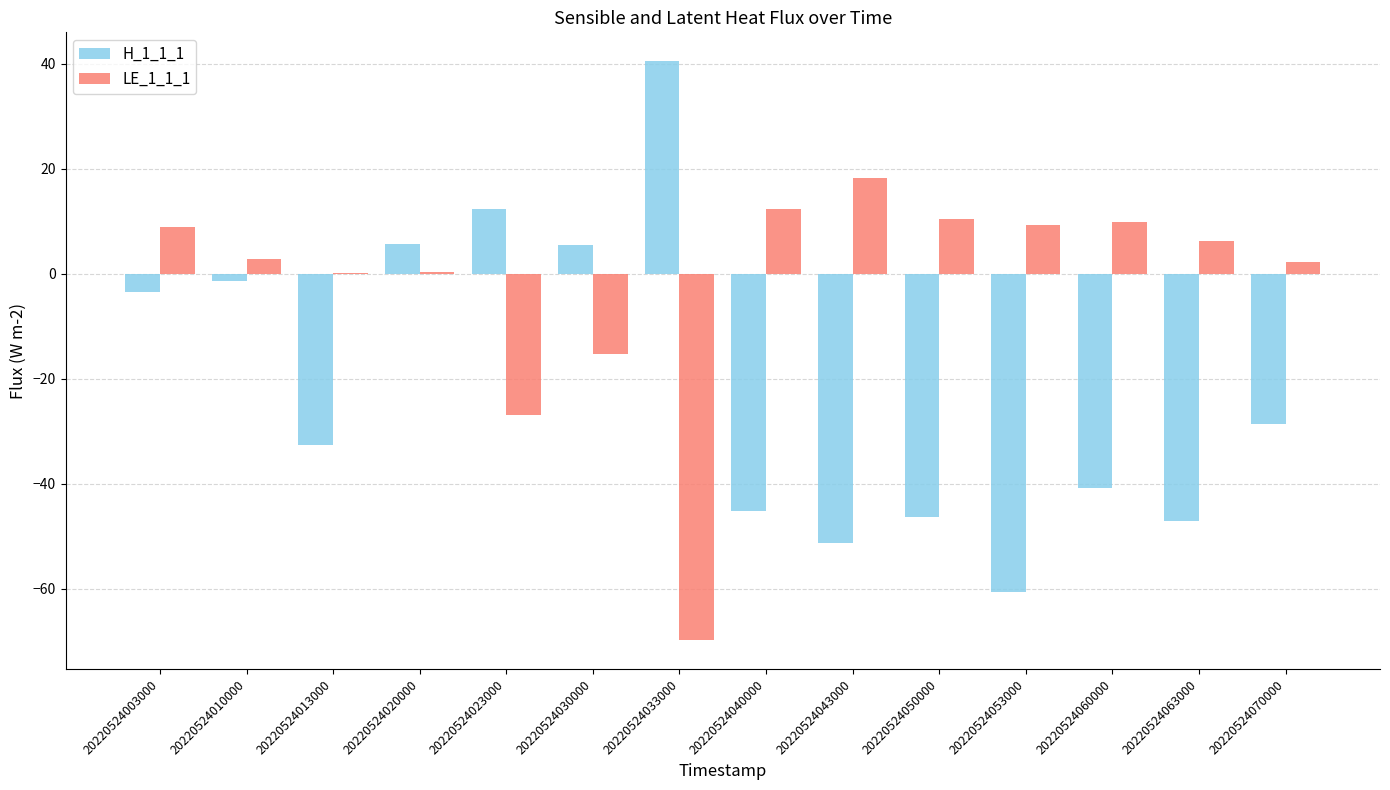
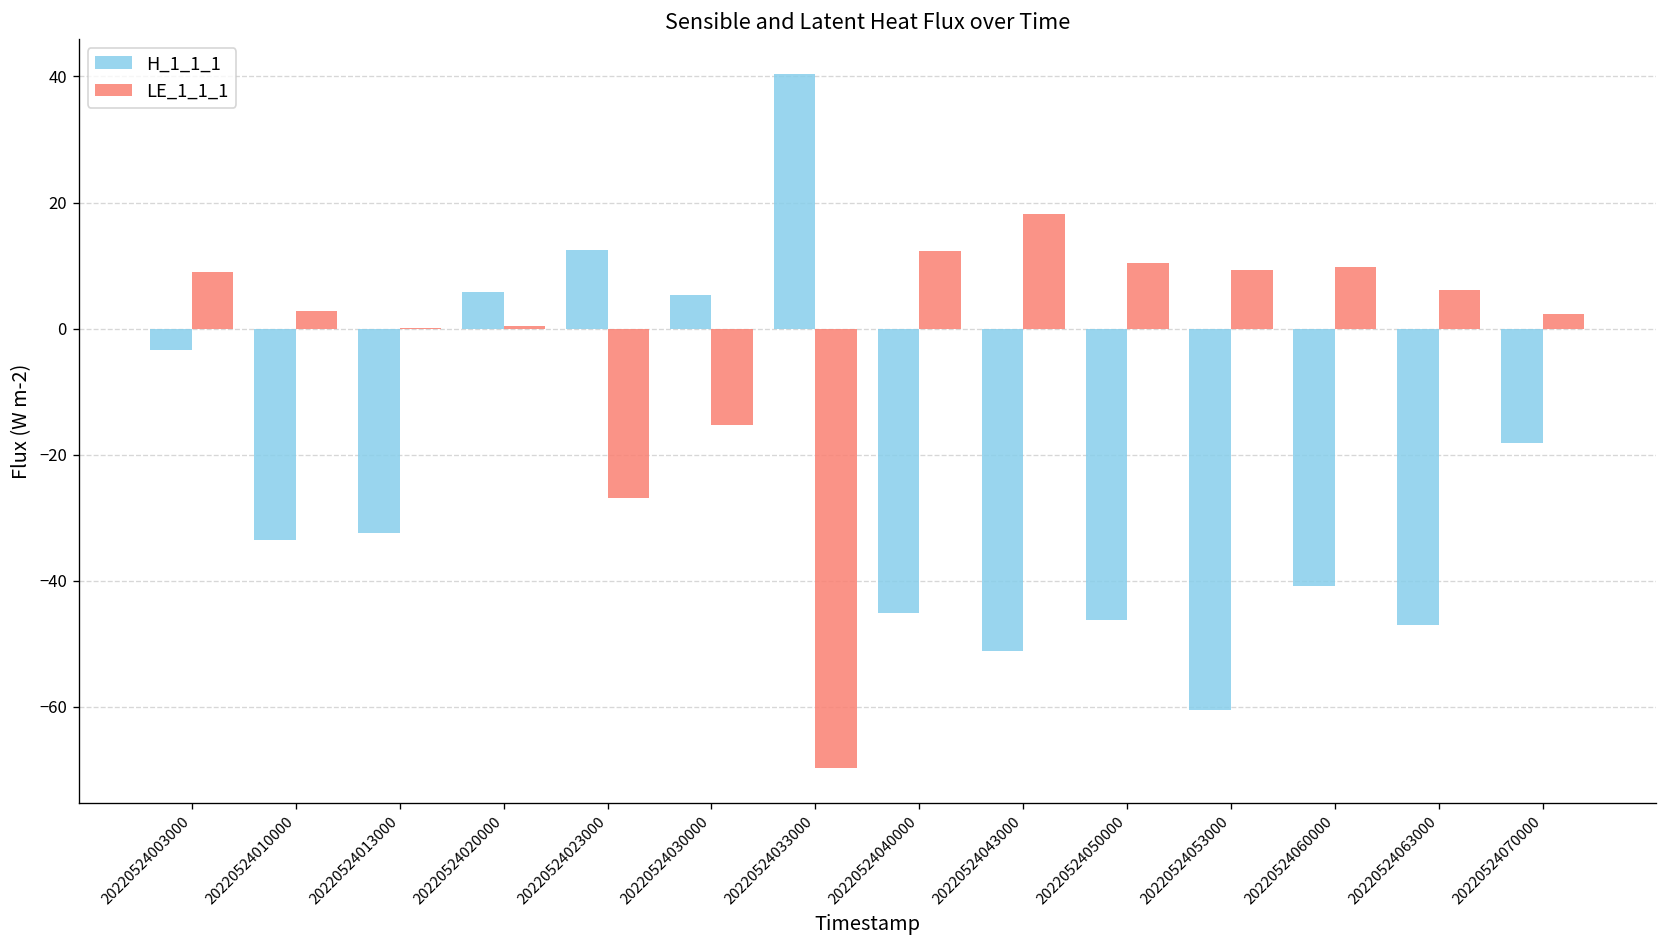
  {
    "H_1_1_1": {
      "20220524003000": -3,
-     "20220524010000": -1,
+     "20220524010000": -34,
      "20220524013000": -33,
      "20220524020000": 6,
      "20220524023000": 12,
      "20220524030000": 5,
      "20220524033000": 40,
      "20220524040000": -45,
      "20220524043000": -51,
      "20220524050000": -46,
      "20220524053000": -61,
      "20220524060000": -41,
      "20220524063000": -47,
-     "20220524070000": -29
+     "20220524070000": -18
    },
    "LE_1_1_1": {
      "20220524003000": 9,
      "20220524010000": 3,
      "20220524023000": -27,
      "20220524030000": -15,
      "20220524033000": -70,
      "20220524040000": 12,
      "20220524043000": 18,
      "20220524050000": 10,
      "20220524053000": 9,
      "20220524060000": 10,
      "20220524063000": 6,
      "20220524070000": 2
    }
  }
